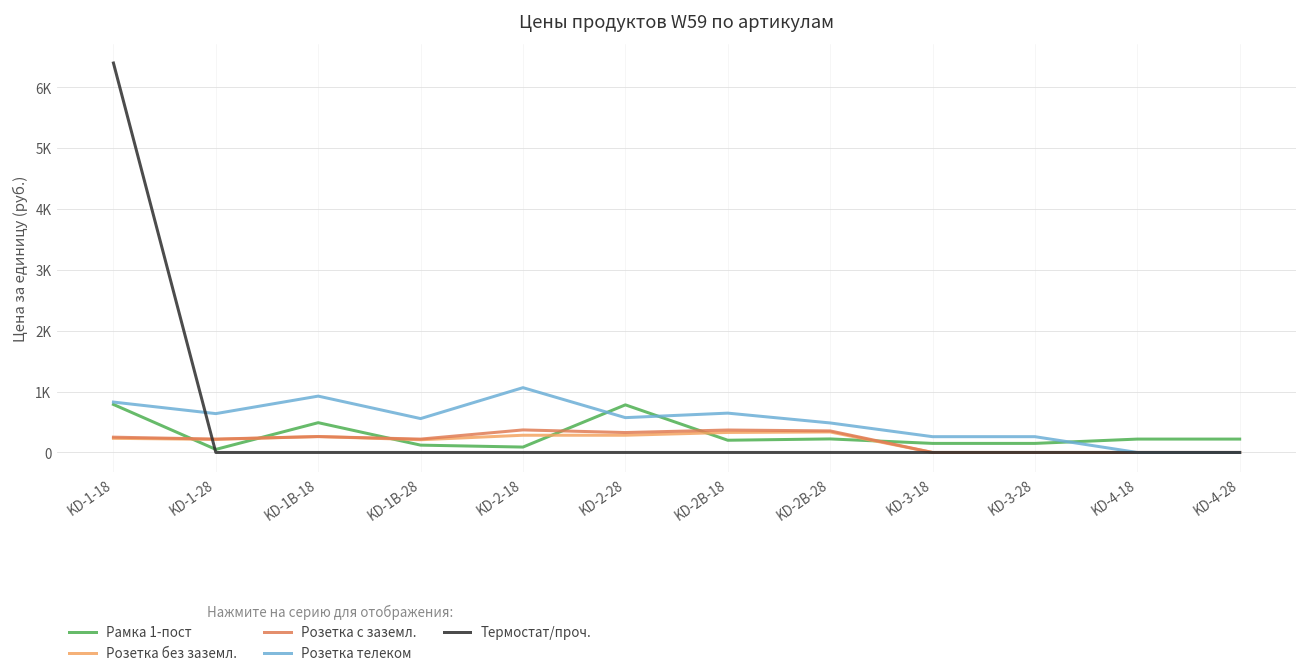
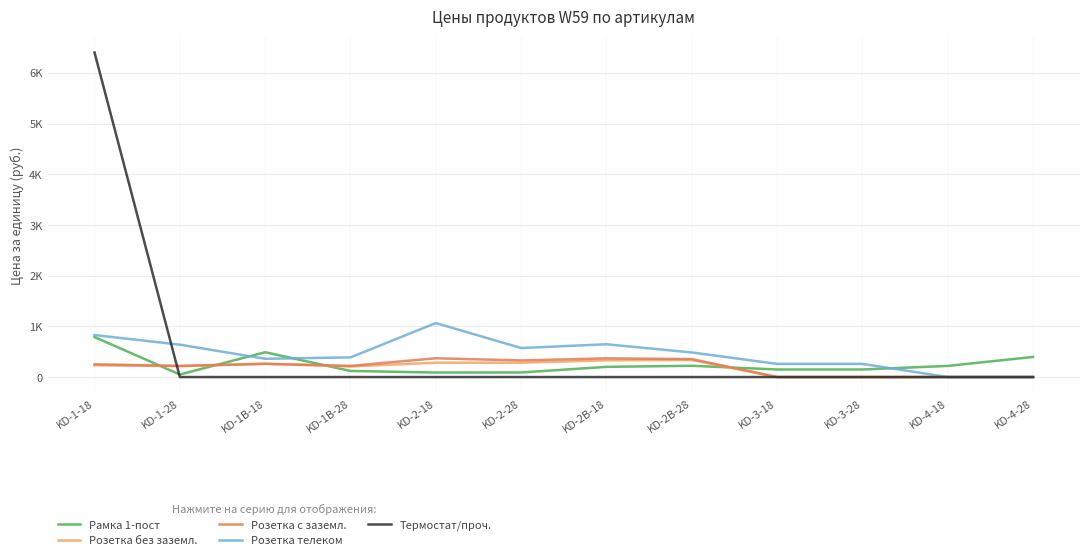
  {
    "Рамка 1-пост": {
      "KD-1-28": 100,
      "KD-1B-18": 500,
      "KD-1B-28": 100,
      "KD-2-18": 100,
-     "KD-2-28": 800,
+     "KD-2-28": 100,
      "KD-2B-18": 200,
      "KD-2B-28": 200,
      "KD-3-18": 100,
      "KD-3-28": 100,
      "KD-4-18": 200,
-     "KD-4-28": 200
+     "KD-4-28": 400
    },
    "Розетка телеком": {
      "KD-1-28": 600,
-     "KD-1B-18": 900,
-     "KD-1B-28": 600,
+     "KD-1B-18": 400,
+     "KD-1B-28": 400,
      "KD-2-18": 1100,
      "KD-2-28": 600,
      "KD-2B-18": 600,
      "KD-2B-28": 500,
      "KD-3-18": 300,
      "KD-3-28": 300
    },
    "Термостат/проч.": {
      "KD-1-18": 6400,
      "KD-1-28": 0,
      "KD-1B-18": 0,
      "KD-1B-28": 0,
      "KD-2-18": 0,
      "KD-2-28": 0,
      "KD-2B-18": 0,
      "KD-2B-28": 0
    }
  }
